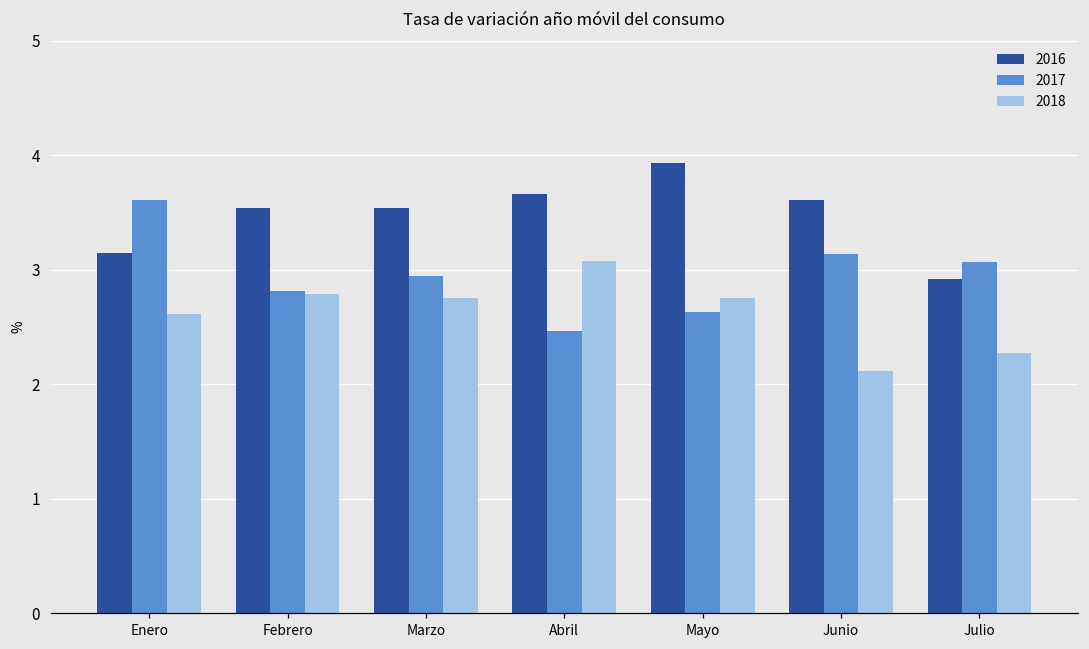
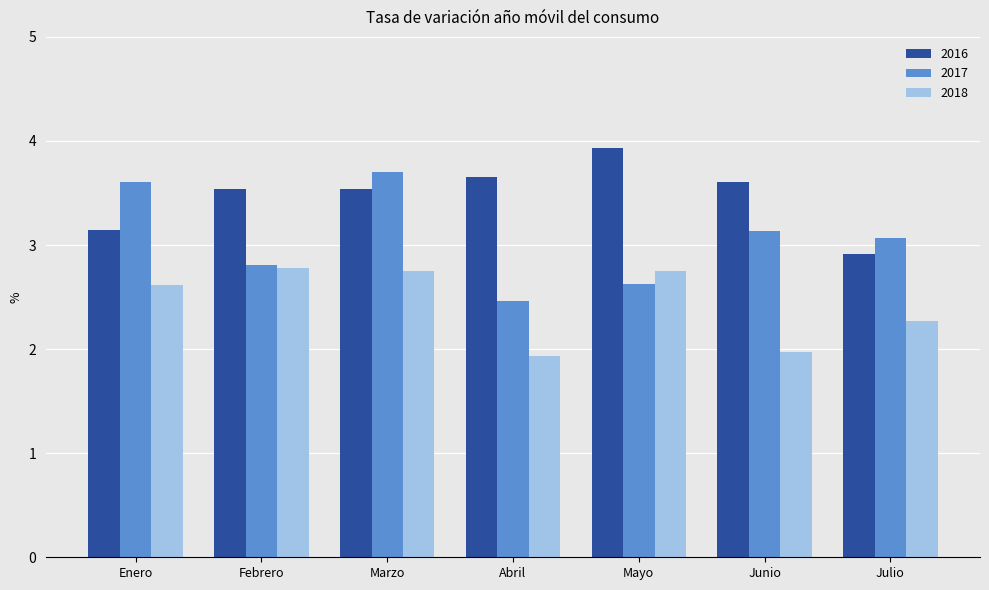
  {
    "2016": {
      "Enero": 3.14,
      "Febrero": 3.54,
      "Marzo": 3.54,
      "Abril": 3.66,
      "Mayo": 3.93,
      "Junio": 3.61,
      "Julio": 2.92
    },
    "2017": {
      "Enero": 3.60,
      "Febrero": 2.81,
-     "Marzo": 2.94,
+     "Marzo": 3.70,
      "Abril": 2.46,
      "Mayo": 2.63,
      "Junio": 3.13,
      "Julio": 3.06
    },
    "2018": {
      "Enero": 2.61,
      "Febrero": 2.78,
      "Marzo": 2.75,
-     "Abril": 3.07,
+     "Abril": 1.93,
      "Mayo": 2.75,
-     "Junio": 2.12,
+     "Junio": 1.98,
      "Julio": 2.27
    }
  }
